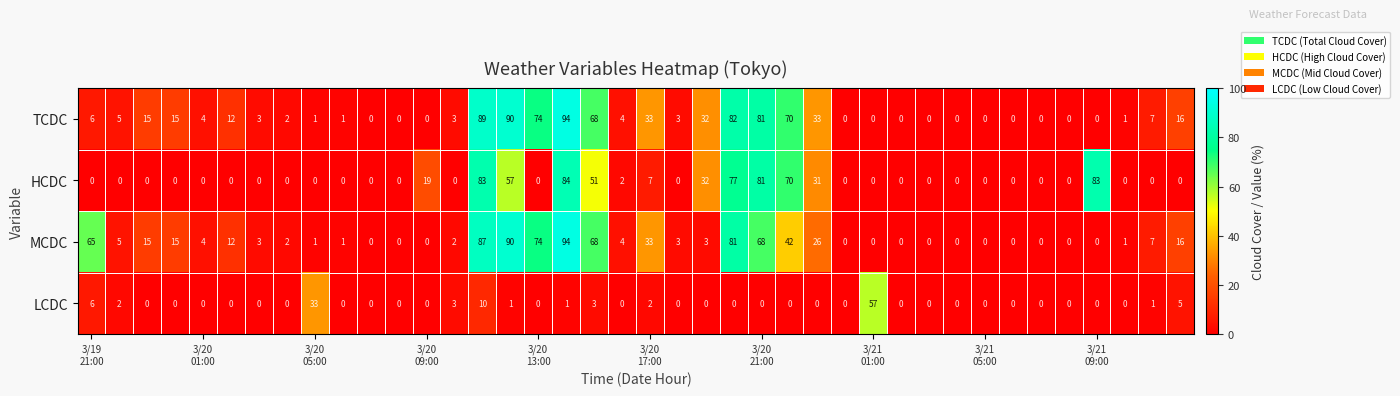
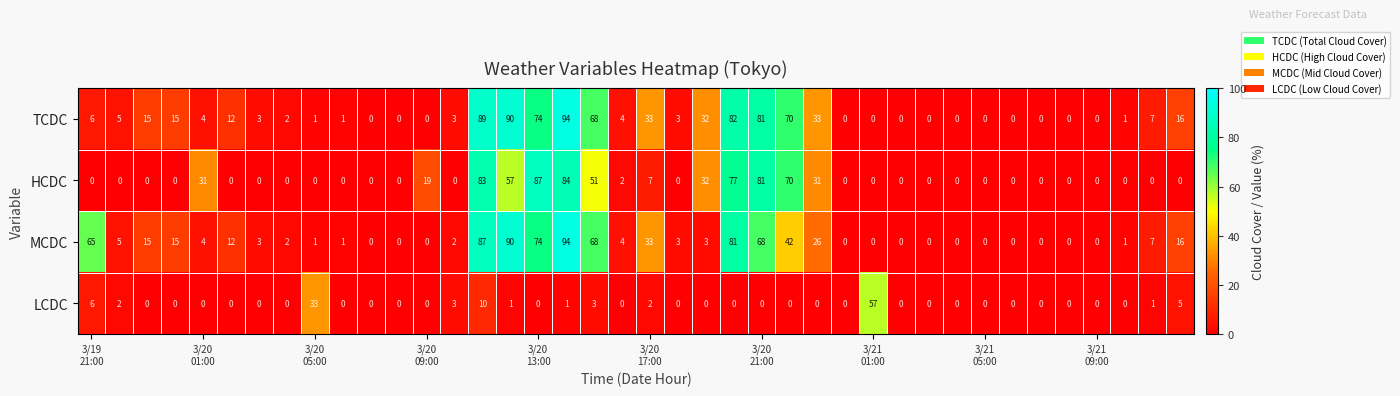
  {
    "TCDC": {
      "3/19 21:00": 6,
      "3/20 01:00": 4,
      "3/20 05:00": 1,
      "3/20 09:00": 0,
      "3/20 13:00": 74,
      "3/20 17:00": 33,
      "3/20 21:00": 81,
      "3/21 01:00": 0,
      "3/21 05:00": 0,
      "3/21 09:00": 0
    },
    "HCDC": {
      "3/19 21:00": 0,
-     "3/20 01:00": 0,
+     "3/20 01:00": 31,
      "3/20 05:00": 0,
      "3/20 09:00": 19,
-     "3/20 13:00": 0,
+     "3/20 13:00": 87,
      "3/20 17:00": 7,
      "3/20 21:00": 81,
      "3/21 01:00": 0,
      "3/21 05:00": 0,
-     "3/21 09:00": 83
+     "3/21 09:00": 0
    },
    "MCDC": {
      "3/19 21:00": 65,
      "3/20 01:00": 4,
      "3/20 05:00": 1,
      "3/20 09:00": 0,
      "3/20 13:00": 74,
      "3/20 17:00": 33,
      "3/20 21:00": 68,
      "3/21 01:00": 0,
      "3/21 05:00": 0,
      "3/21 09:00": 0
    },
    "LCDC": {
      "3/19 21:00": 6,
      "3/20 01:00": 0,
      "3/20 05:00": 33,
      "3/20 09:00": 0,
      "3/20 13:00": 0,
      "3/20 17:00": 2,
      "3/20 21:00": 0,
      "3/21 01:00": 57,
      "3/21 05:00": 0,
      "3/21 09:00": 0
    }
  }
